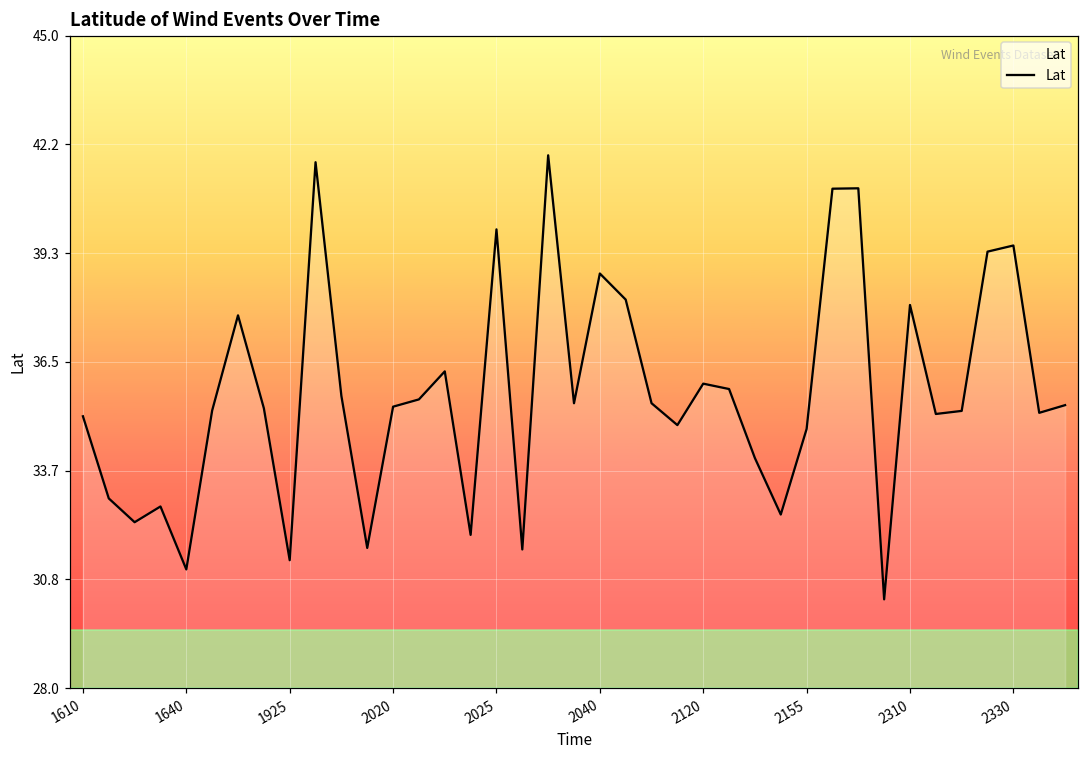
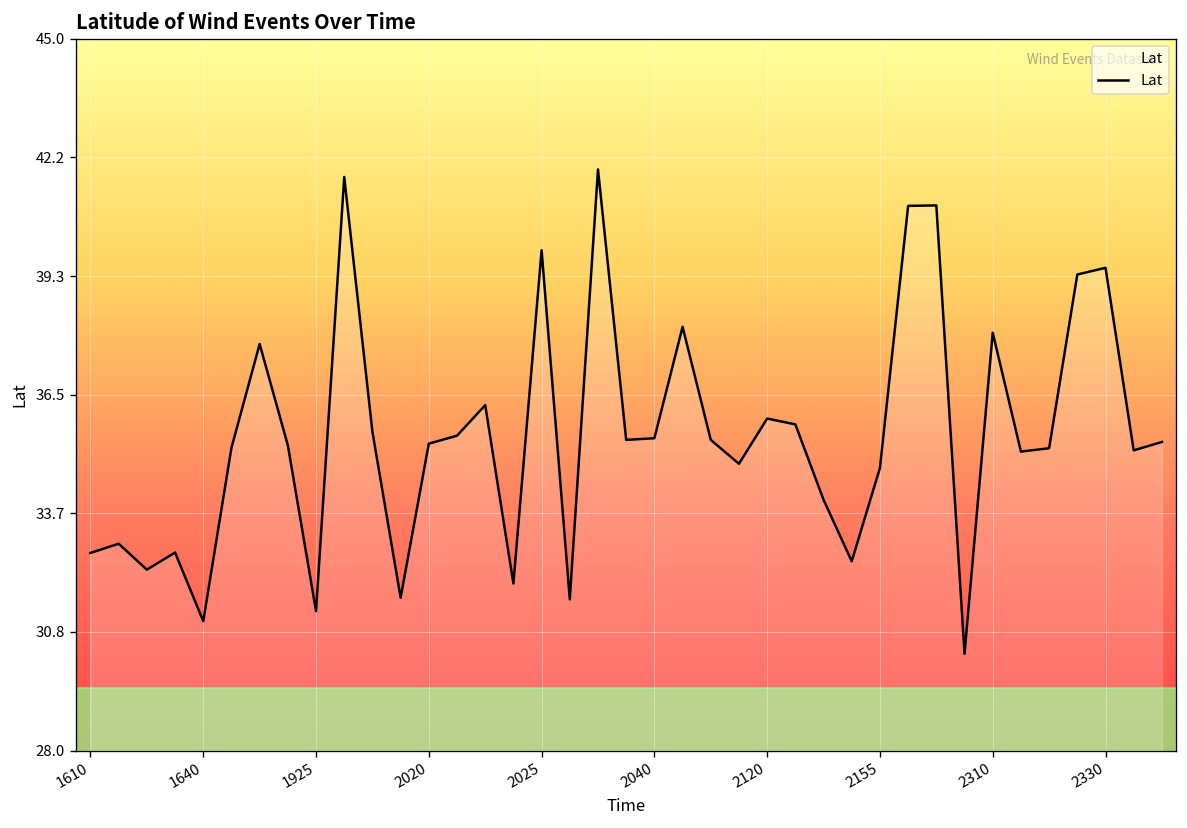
  {
-   "1610": 35.1,
+   "1610": 32.7,
    "1640": 31.1,
    "1925": 31.3,
    "2025": 40.0,
-   "2040": 38.8,
+   "2040": 35.5,
    "2155": 34.8,
    "2310": 38.0
  }
